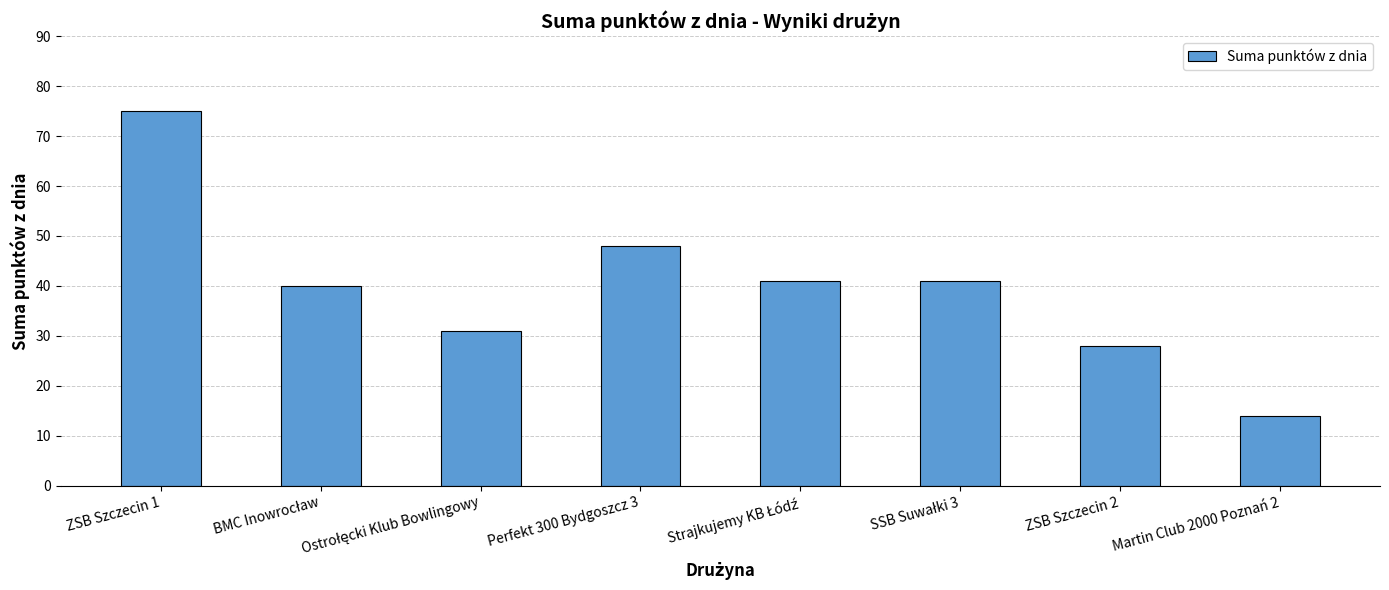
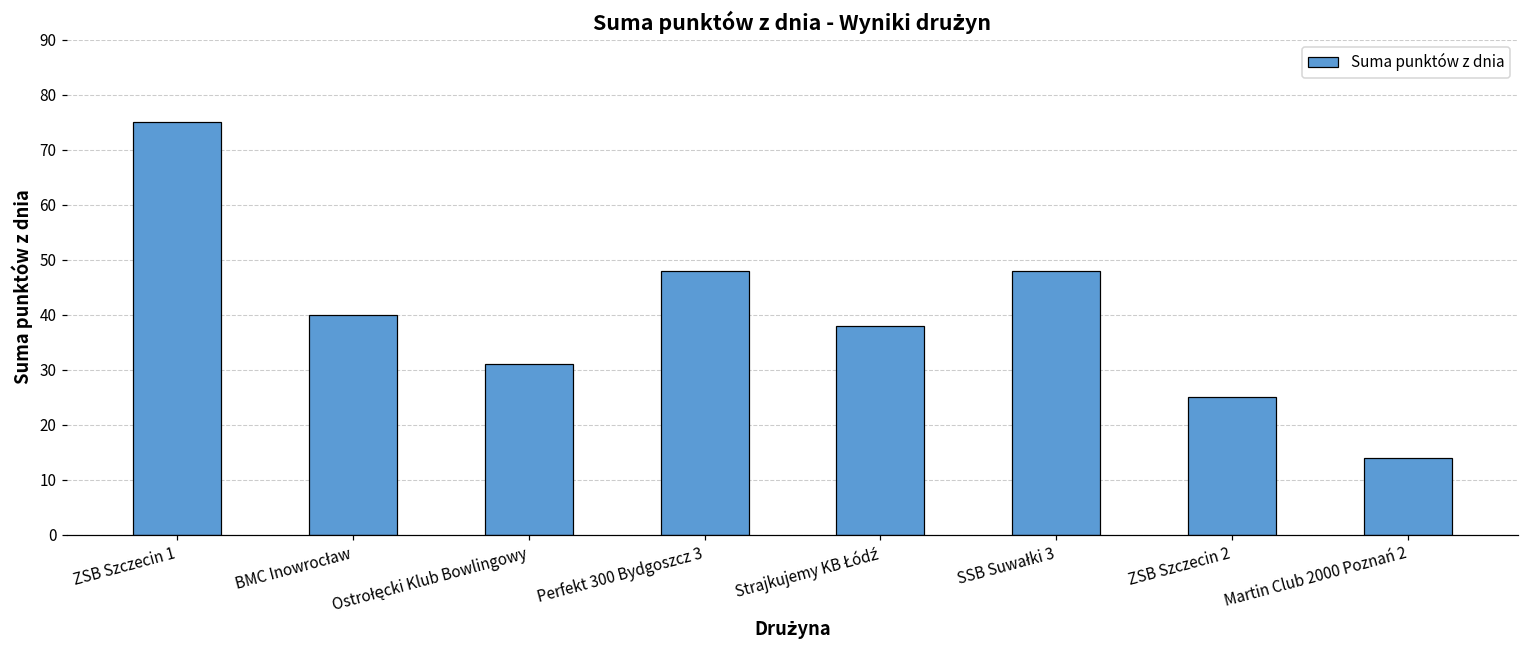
  {
    "ZSB Szczecin 1": 75,
    "BMC Inowrocław": 40,
    "Ostrołęcki Klub Bowlingowy": 31,
    "Perfekt 300 Bydgoszcz 3": 48,
-   "Strajkujemy KB Łódź": 41,
-   "SSB Suwałki 3": 41,
-   "ZSB Szczecin 2": 28,
+   "Strajkujemy KB Łódź": 38,
+   "SSB Suwałki 3": 48,
+   "ZSB Szczecin 2": 25,
    "Martin Club 2000 Poznań 2": 14
  }
